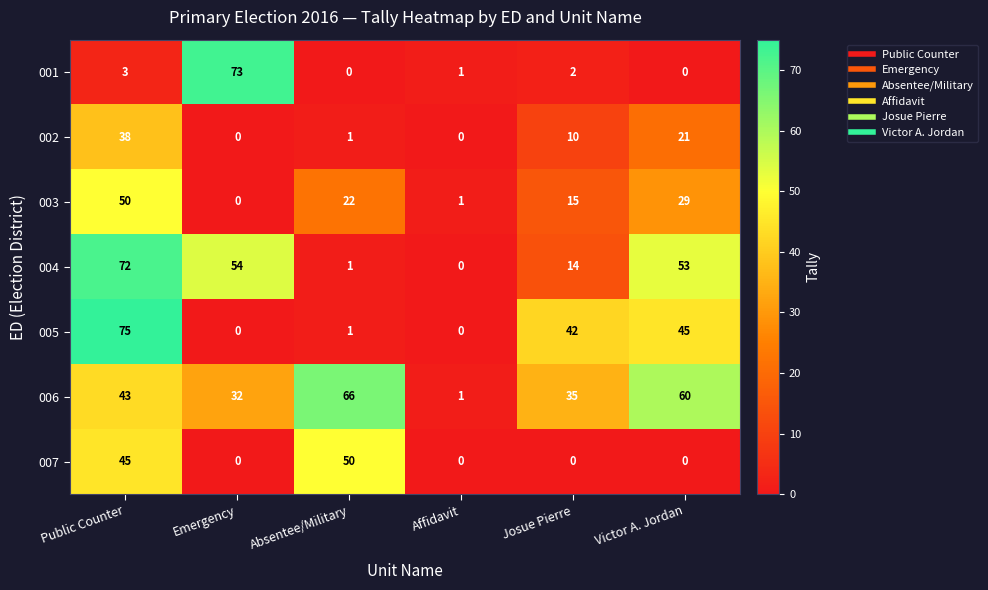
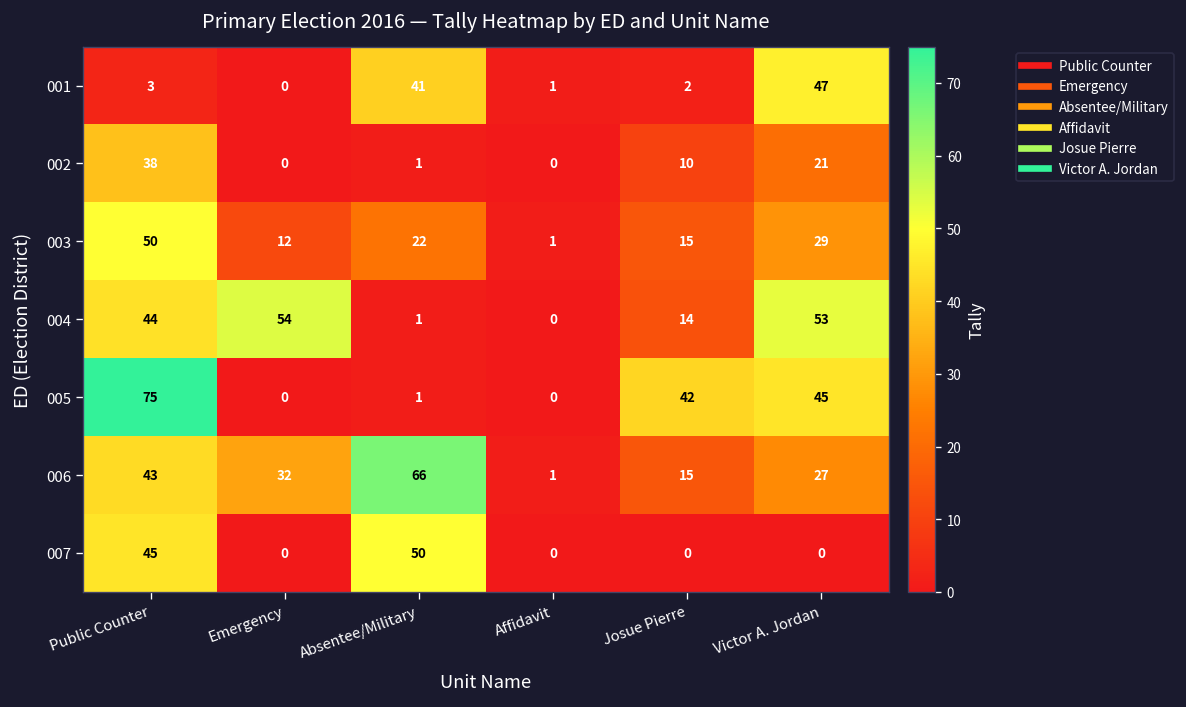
  {
    "001": {
      "Public Counter": 3,
-     "Emergency": 73,
-     "Absentee/Military": 0,
+     "Emergency": 0,
+     "Absentee/Military": 41,
      "Affidavit": 1,
      "Josue Pierre": 2,
-     "Victor A. Jordan": 0
+     "Victor A. Jordan": 47
    },
    "002": {
      "Public Counter": 38,
      "Emergency": 0,
      "Absentee/Military": 1,
      "Affidavit": 0,
      "Josue Pierre": 10,
      "Victor A. Jordan": 21
    },
    "003": {
      "Public Counter": 50,
-     "Emergency": 0,
+     "Emergency": 12,
      "Absentee/Military": 22,
      "Affidavit": 1,
      "Josue Pierre": 15,
      "Victor A. Jordan": 29
    },
    "004": {
-     "Public Counter": 72,
+     "Public Counter": 44,
      "Emergency": 54,
      "Absentee/Military": 1,
      "Affidavit": 0,
      "Josue Pierre": 14,
      "Victor A. Jordan": 53
    },
    "005": {
      "Public Counter": 75,
      "Emergency": 0,
      "Absentee/Military": 1,
      "Affidavit": 0,
      "Josue Pierre": 42,
      "Victor A. Jordan": 45
    },
    "006": {
      "Public Counter": 43,
      "Emergency": 32,
      "Absentee/Military": 66,
      "Affidavit": 1,
-     "Josue Pierre": 35,
-     "Victor A. Jordan": 60
+     "Josue Pierre": 15,
+     "Victor A. Jordan": 27
    },
    "007": {
      "Public Counter": 45,
      "Emergency": 0,
      "Absentee/Military": 50,
      "Affidavit": 0,
      "Josue Pierre": 0,
      "Victor A. Jordan": 0
    }
  }
